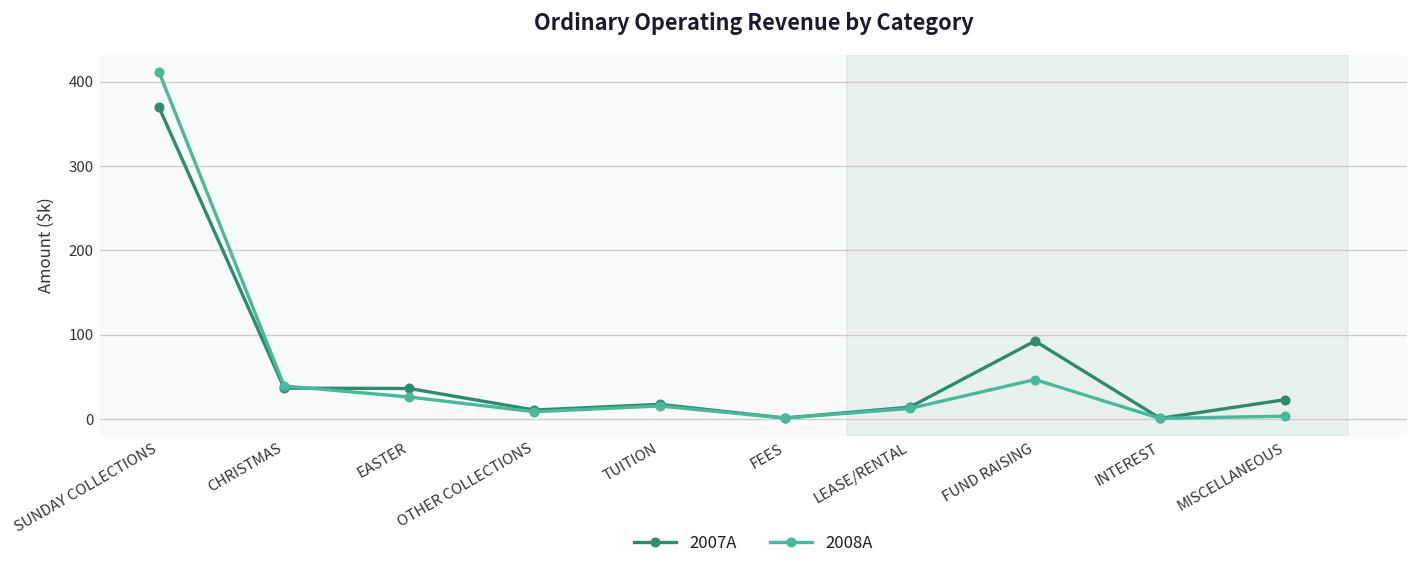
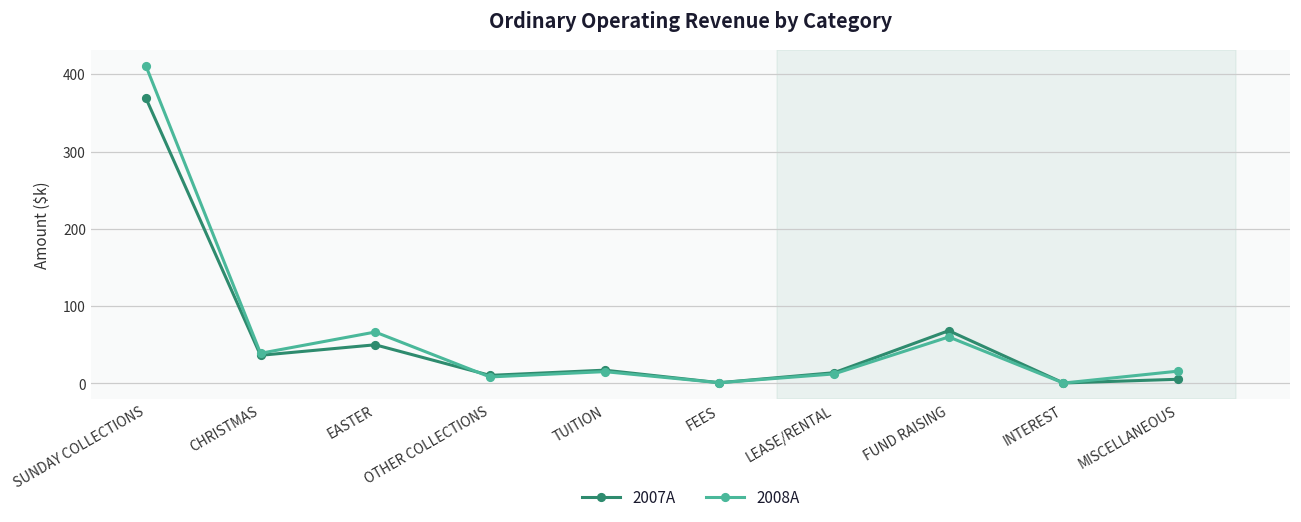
  {
    "2007A": {
      "SUNDAY COLLECTIONS": 370,
-     "EASTER": 40,
-     "FUND RAISING": 90,
-     "MISCELLANEOUS": 20
+     "EASTER": 50,
+     "FUND RAISING": 70,
+     "MISCELLANEOUS": 10
    },
    "2008A": {
      "SUNDAY COLLECTIONS": 410,
-     "EASTER": 30,
-     "FUND RAISING": 50,
-     "MISCELLANEOUS": 0
+     "EASTER": 70,
+     "FUND RAISING": 60,
+     "MISCELLANEOUS": 20
    }
  }
